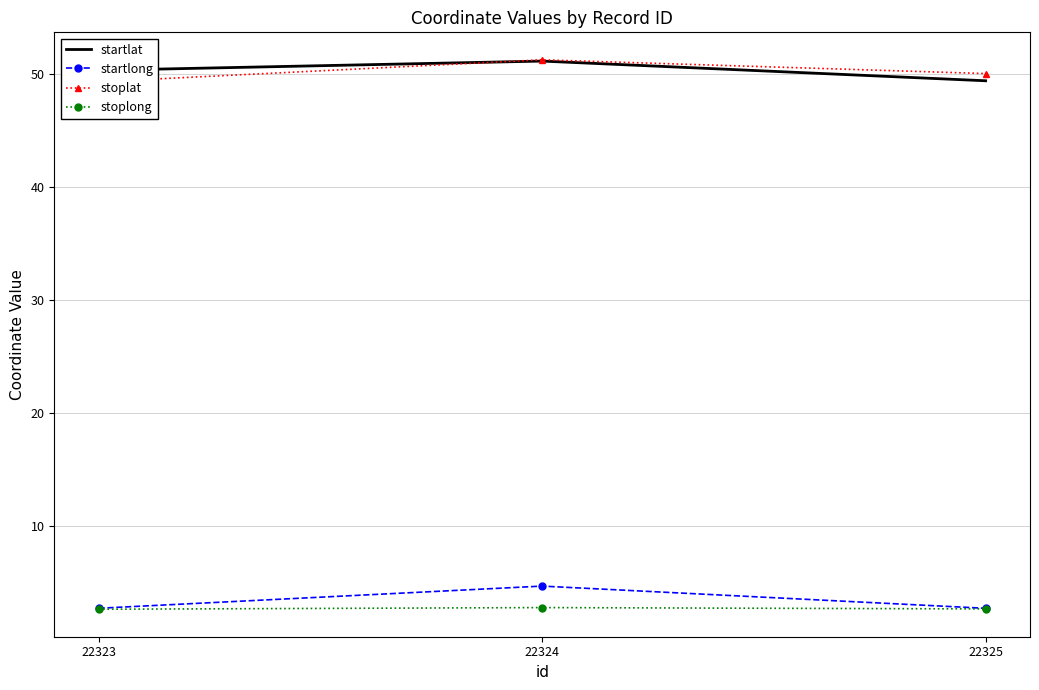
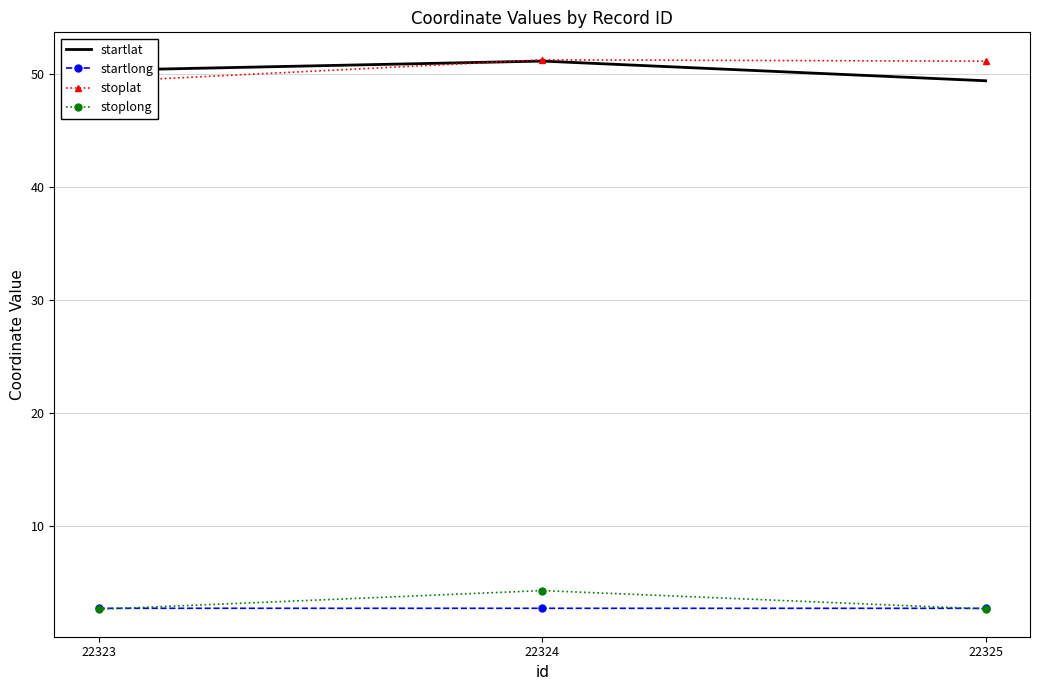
  {
    "startlat": {
      "22325": 49.4
    },
    "startlong": {
-     "22324": 4.6
+     "22324": 2.7
    },
    "stoplat": {
-     "22325": 50.1
+     "22325": 51.2
    },
    "stoplong": {
-     "22324": 2.7
+     "22324": 4.2
    }
  }
